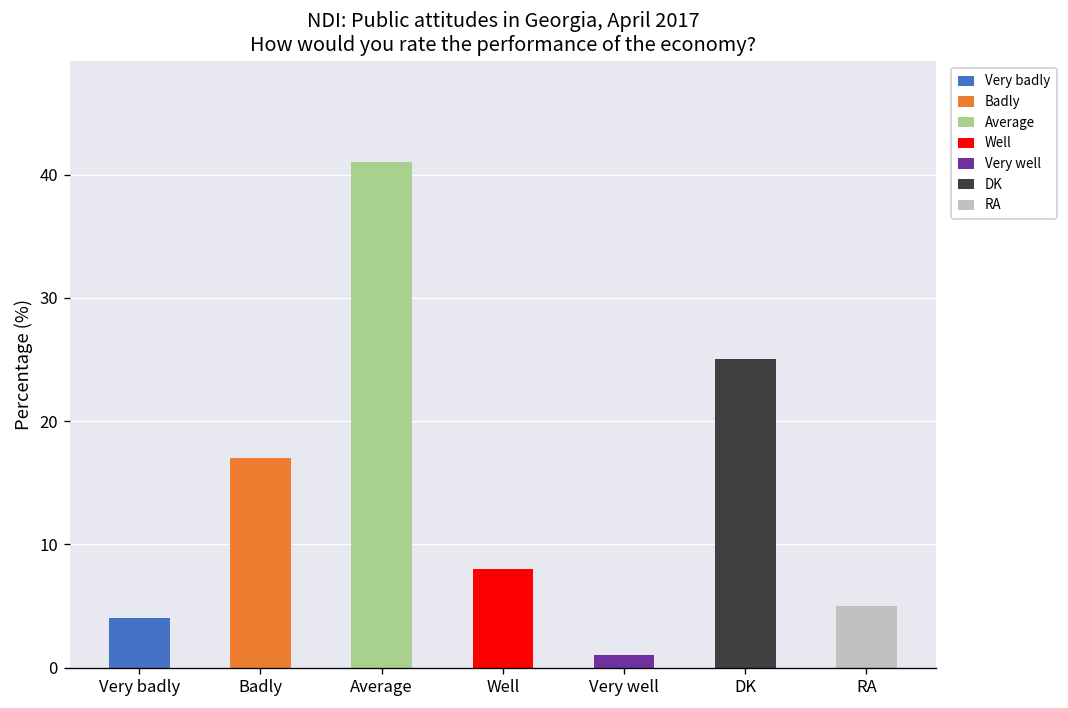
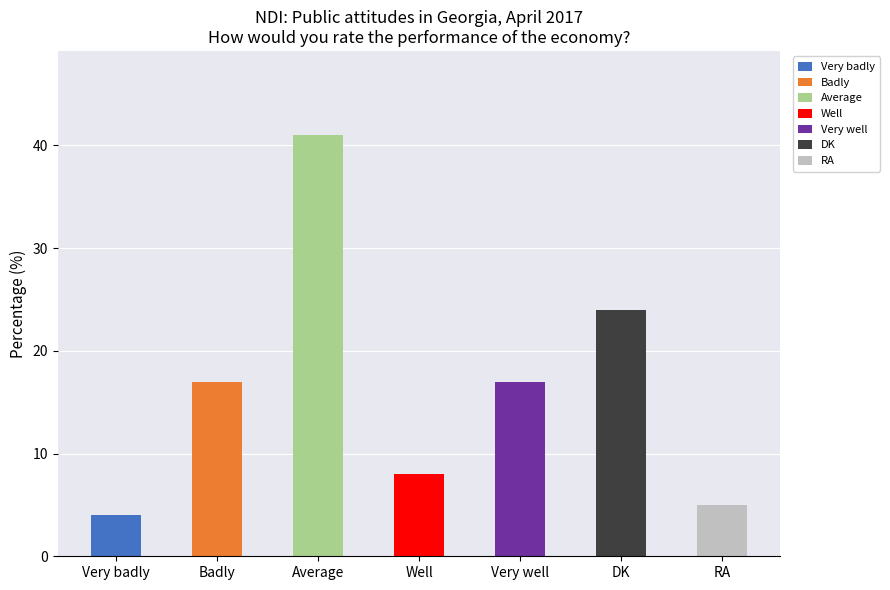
  {
    "Very badly": 4,
    "Badly": 17,
    "Average": 41,
    "Well": 8,
-   "Very well": 1,
-   "DK": 25,
+   "Very well": 17,
+   "DK": 24,
    "RA": 5
  }
